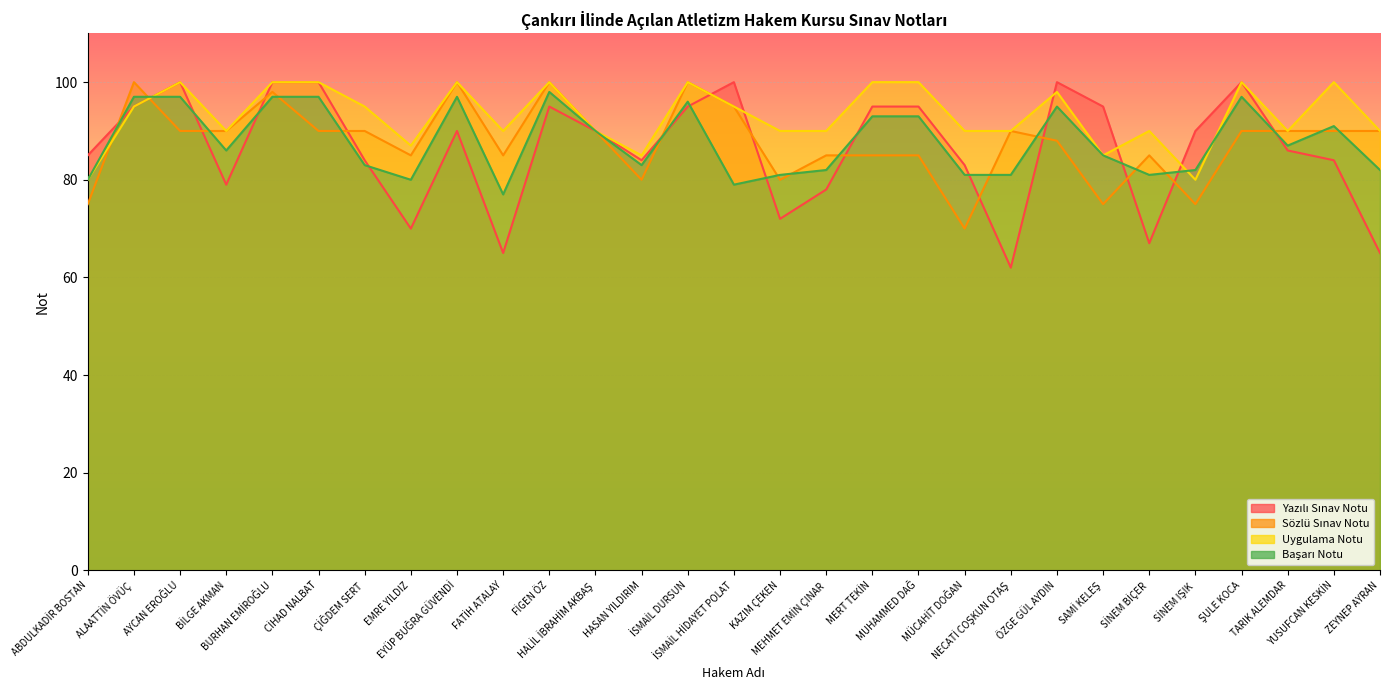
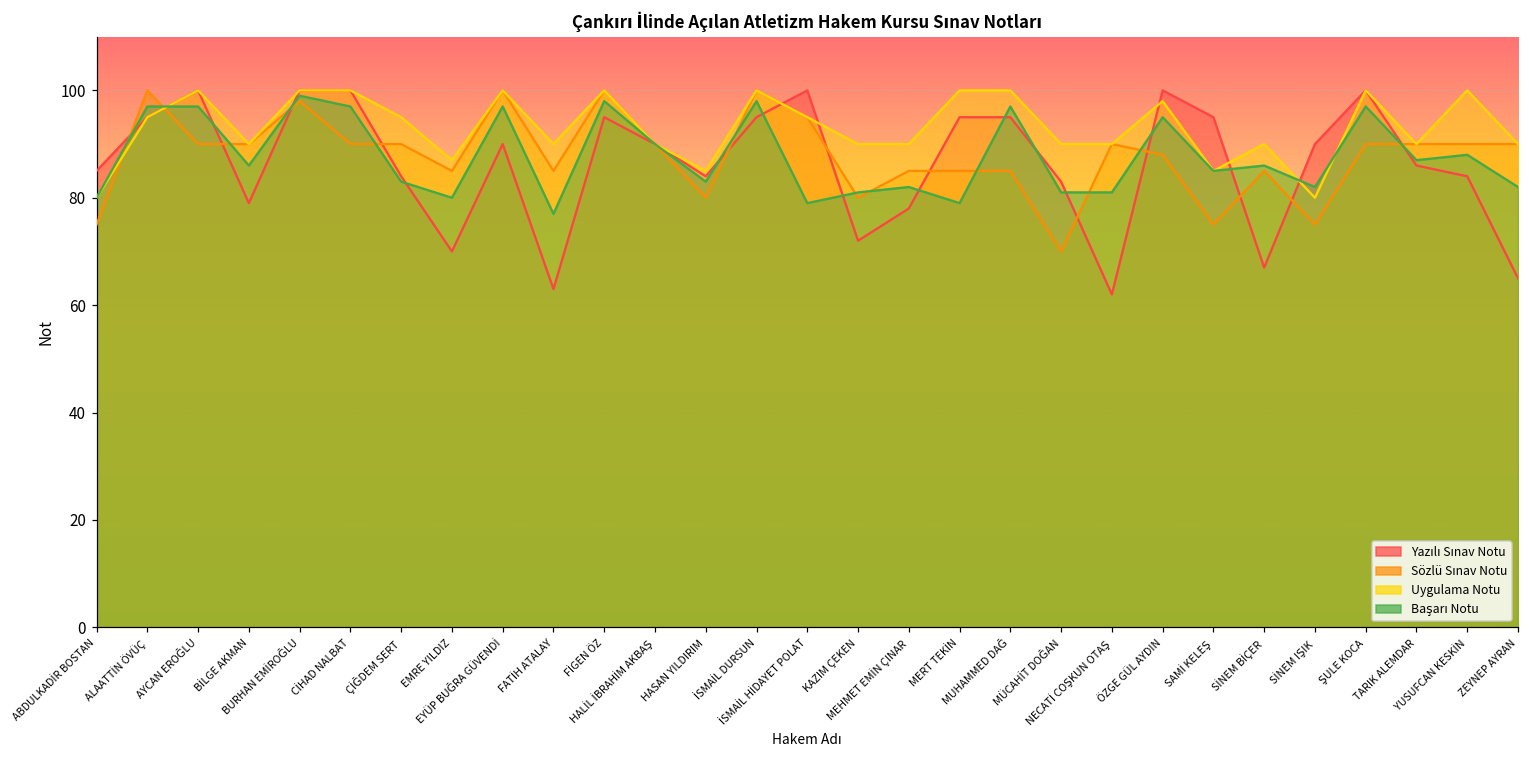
  {
    "Yazılı Sınav Notu": {
      "ABDULKADİR BOSTAN": 85,
      "BİLGE AKMAN": 79,
      "ÇİĞDEM SERT": 84,
      "EMRE YILDIZ": 70,
      "EYÜP BUĞRA GÜVENDİ": 90,
-     "FATİH ATALAY": 65,
+     "FATİH ATALAY": 63,
      "FİGEN ÖZ": 95,
      "HASAN YILDIRIM": 84,
      "İSMAİL DURSUN": 95,
      "İSMAİL HİDAYET POLAT": 100,
      "KAZIM ÇEKEN": 72,
      "MEHMET EMİN ÇINAR": 78,
      "MERT TEKİN": 95,
      "MUHAMMED DAĞ": 95,
      "MÜCAHİT DOĞAN": 83,
      "NECATİ COŞKUN OTAŞ": 62,
      "ÖZGE GÜL AYDIN": 100,
      "SAMİ KELEŞ": 95,
      "SİNEM BİÇER": 67,
      "SİNEM IŞIK": 90,
      "TARIK ALEMDAR": 86,
      "YUSUFCAN KESKİN": 84,
      "ZEYNEP AYRAN": 65
    },
    "Başarı Notu": {
      "ALAATTİN ÖVÜÇ": 97,
      "AYCAN EROĞLU": 97,
      "BİLGE AKMAN": 86,
-     "BURHAN EMİROĞLU": 97,
+     "BURHAN EMİROĞLU": 99,
      "CİHAD NALBAT": 97,
      "ÇİĞDEM SERT": 83,
      "EMRE YILDIZ": 80,
      "EYÜP BUĞRA GÜVENDİ": 97,
      "FATİH ATALAY": 77,
      "FİGEN ÖZ": 98,
      "HASAN YILDIRIM": 83,
-     "İSMAİL DURSUN": 96,
+     "İSMAİL DURSUN": 98,
      "İSMAİL HİDAYET POLAT": 79,
      "KAZIM ÇEKEN": 81,
      "MEHMET EMİN ÇINAR": 82,
-     "MERT TEKİN": 93,
-     "MUHAMMED DAĞ": 93,
+     "MERT TEKİN": 79,
+     "MUHAMMED DAĞ": 97,
      "MÜCAHİT DOĞAN": 81,
      "NECATİ COŞKUN OTAŞ": 81,
      "ÖZGE GÜL AYDIN": 95,
-     "SİNEM BİÇER": 81,
+     "SİNEM BİÇER": 86,
      "SİNEM IŞIK": 82,
      "ŞULE KOCA": 97,
      "TARIK ALEMDAR": 87,
-     "YUSUFCAN KESKİN": 91,
+     "YUSUFCAN KESKİN": 88,
      "ZEYNEP AYRAN": 82
    }
  }
